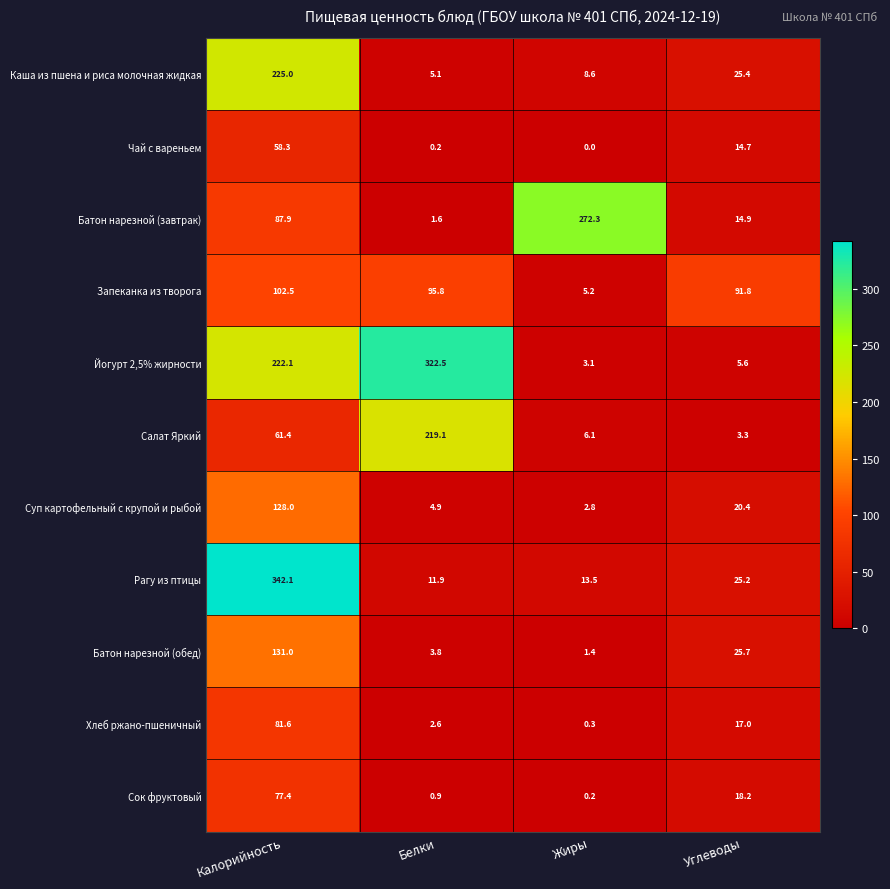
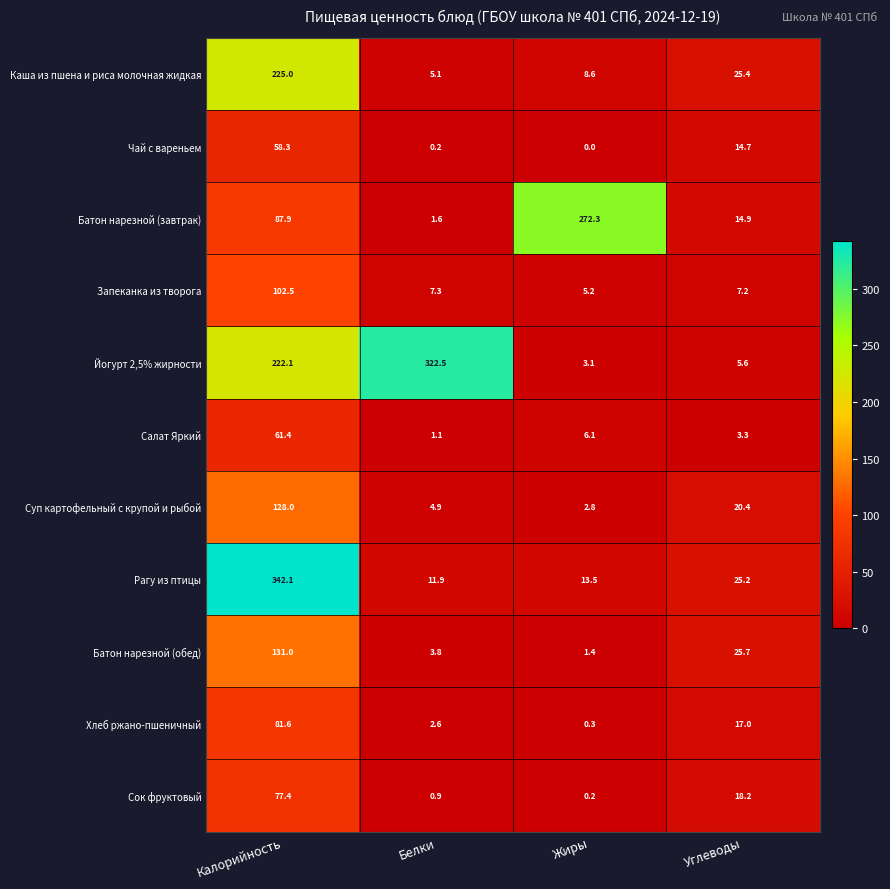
  {
    "Каша из пшена и риса молочная жидкая": {
      "Калорийность": 225.0,
      "Белки": 5.1,
      "Жиры": 8.6,
      "Углеводы": 25.4
    },
    "Чай с вареньем": {
      "Калорийность": 58.3,
      "Белки": 0.2,
      "Жиры": 0.0,
      "Углеводы": 14.7
    },
    "Батон нарезной (завтрак)": {
      "Калорийность": 87.9,
      "Белки": 1.6,
      "Жиры": 272.3,
      "Углеводы": 14.9
    },
    "Запеканка из творога": {
      "Калорийность": 102.5,
-     "Белки": 95.8,
+     "Белки": 7.3,
      "Жиры": 5.2,
-     "Углеводы": 91.8
+     "Углеводы": 7.2
    },
    "Йогурт 2,5% жирности": {
      "Калорийность": 222.1,
      "Белки": 322.5,
      "Жиры": 3.1,
      "Углеводы": 5.6
    },
    "Салат Яркий": {
      "Калорийность": 61.4,
-     "Белки": 219.1,
+     "Белки": 1.1,
      "Жиры": 6.1,
      "Углеводы": 3.3
    },
    "Суп картофельный с крупой и рыбой": {
      "Калорийность": 128.0,
      "Белки": 4.9,
      "Жиры": 2.8,
      "Углеводы": 20.4
    },
    "Рагу из птицы": {
      "Калорийность": 342.1,
      "Белки": 11.9,
      "Жиры": 13.5,
      "Углеводы": 25.2
    },
    "Батон нарезной (обед)": {
      "Калорийность": 131.0,
      "Белки": 3.8,
      "Жиры": 1.4,
      "Углеводы": 25.7
    },
    "Хлеб ржано-пшеничный": {
      "Калорийность": 81.6,
      "Белки": 2.6,
      "Жиры": 0.3,
      "Углеводы": 17.0
    },
    "Сок фруктовый": {
      "Калорийность": 77.4,
      "Белки": 0.9,
      "Жиры": 0.2,
      "Углеводы": 18.2
    }
  }
